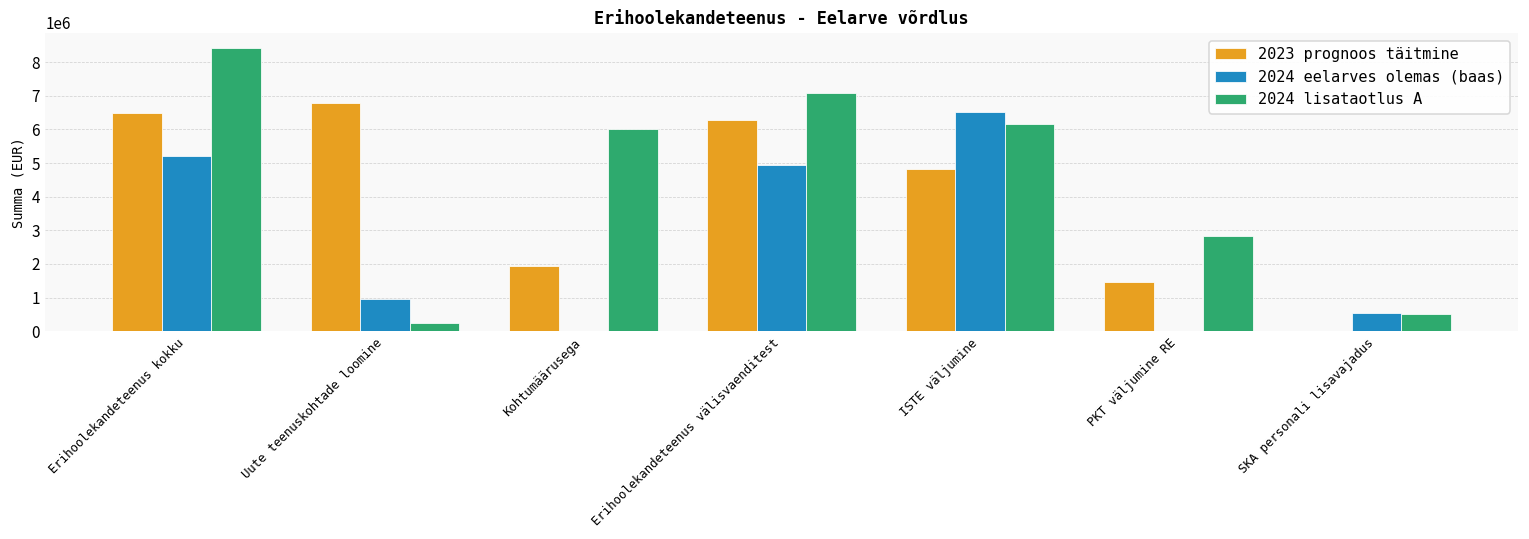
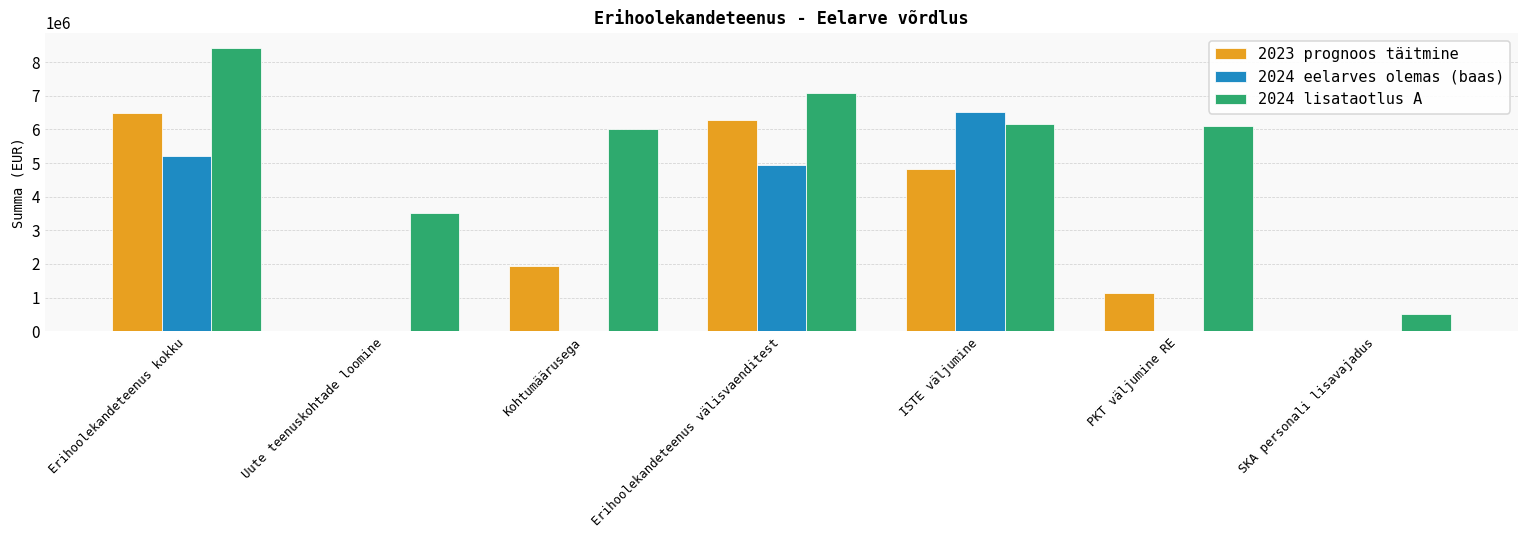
  {
    "2023 prognoos täitmine": {
      "Erihoolekandeteenus kokku": 6500000,
-     "Uute teenuskohtade loomine": 6800000,
+     "Uute teenuskohtade loomine": 0,
      "Kohtumäärusega": 1900000,
      "Erihoolekandeteenus välisvaenditest": 6300000,
      "ISTE väljumine": 4800000,
-     "PKT väljumine RE": 1500000,
+     "PKT väljumine RE": 1100000,
      "SKA personali lisavajadus": 0
    },
    "2024 eelarves olemas (baas)": {
      "Erihoolekandeteenus kokku": 5200000,
-     "Uute teenuskohtade loomine": 900000,
+     "Uute teenuskohtade loomine": 0,
      "Kohtumäärusega": 0,
      "Erihoolekandeteenus välisvaenditest": 5000000,
      "ISTE väljumine": 6500000,
      "PKT väljumine RE": 0,
-     "SKA personali lisavajadus": 500000
+     "SKA personali lisavajadus": 0
    },
    "2024 lisataotlus A": {
      "Erihoolekandeteenus kokku": 8400000,
-     "Uute teenuskohtade loomine": 200000,
+     "Uute teenuskohtade loomine": 3500000,
      "Kohtumäärusega": 6000000,
      "Erihoolekandeteenus välisvaenditest": 7100000,
      "ISTE väljumine": 6200000,
-     "PKT väljumine RE": 2800000,
+     "PKT väljumine RE": 6100000,
      "SKA personali lisavajadus": 500000
    }
  }
